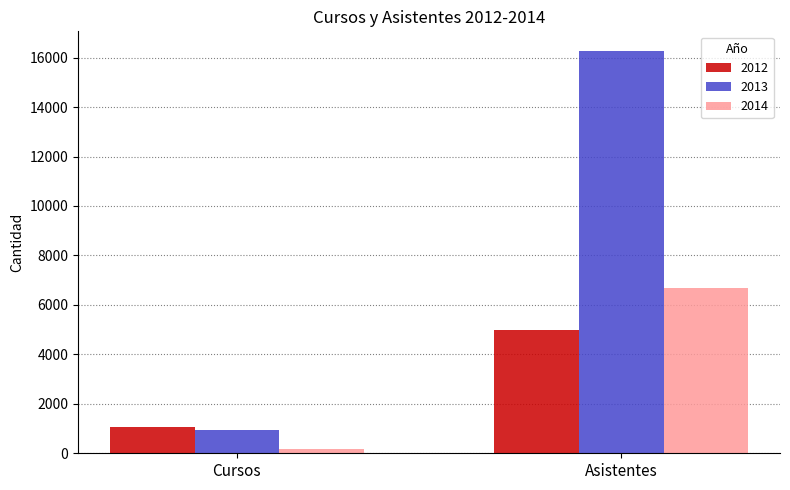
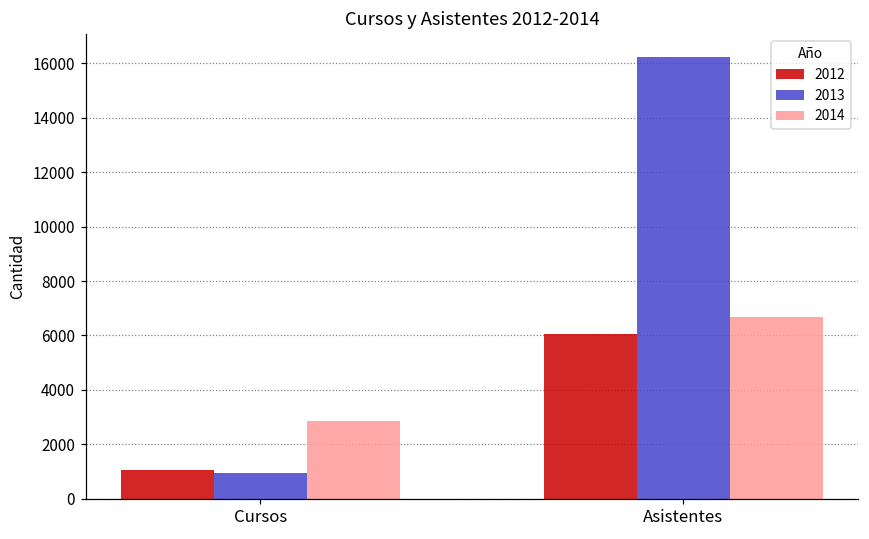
  {
    "2012": {
      "Cursos": 1100,
-     "Asistentes": 5000
+     "Asistentes": 6000
    },
    "2013": {
      "Cursos": 900,
      "Asistentes": 16300
    },
    "2014": {
-     "Cursos": 200,
+     "Cursos": 2800,
      "Asistentes": 6700
    }
  }
